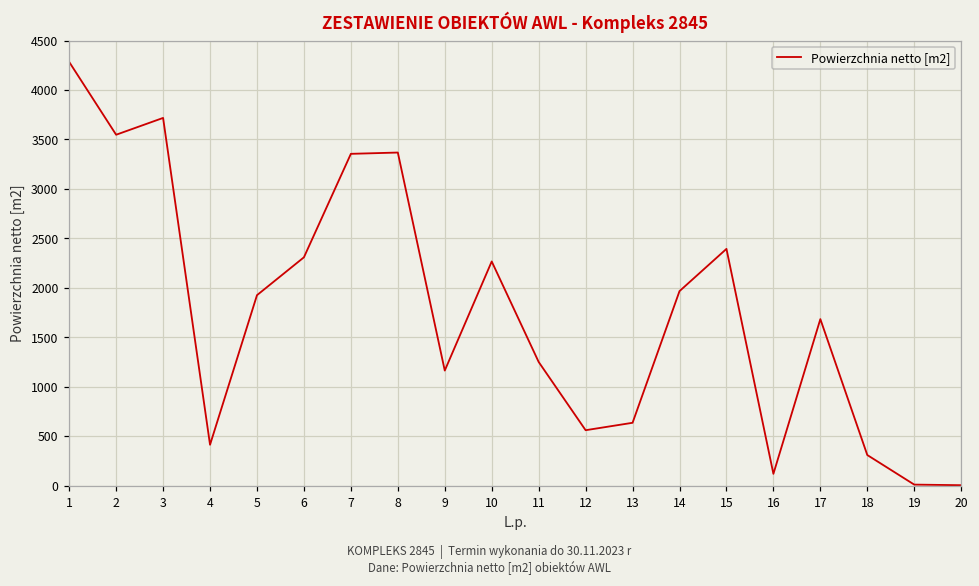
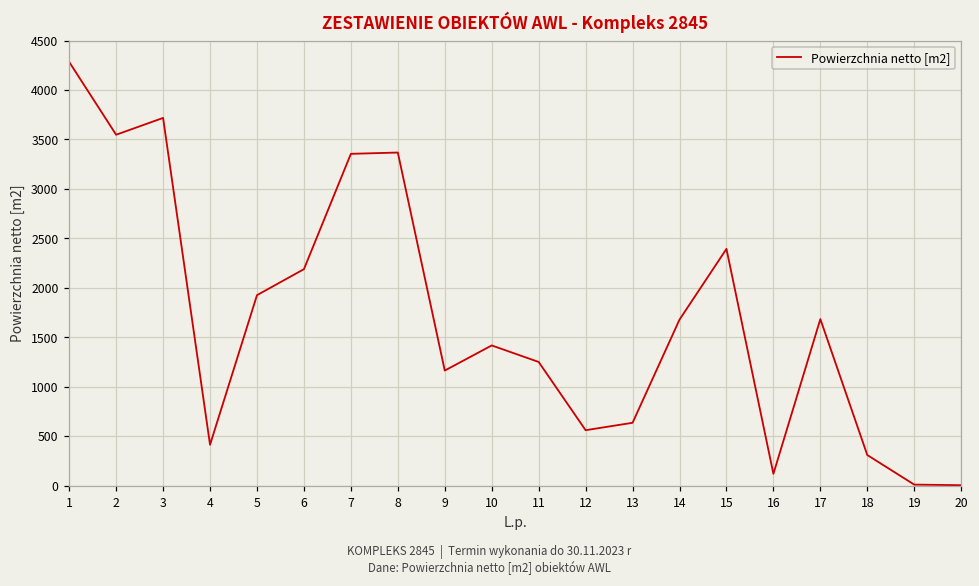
  {
    "1": 4300,
    "2": 3500,
    "3": 3700,
    "4": 400,
    "5": 1900,
-   "6": 2300,
+   "6": 2200,
    "7": 3400,
    "8": 3400,
    "9": 1200,
-   "10": 2300,
+   "10": 1400,
    "11": 1300,
    "12": 600,
    "13": 600,
-   "14": 2000,
+   "14": 1700,
    "15": 2400,
    "16": 100,
    "17": 1700,
    "18": 300,
    "19": 0,
    "20": 0
  }
